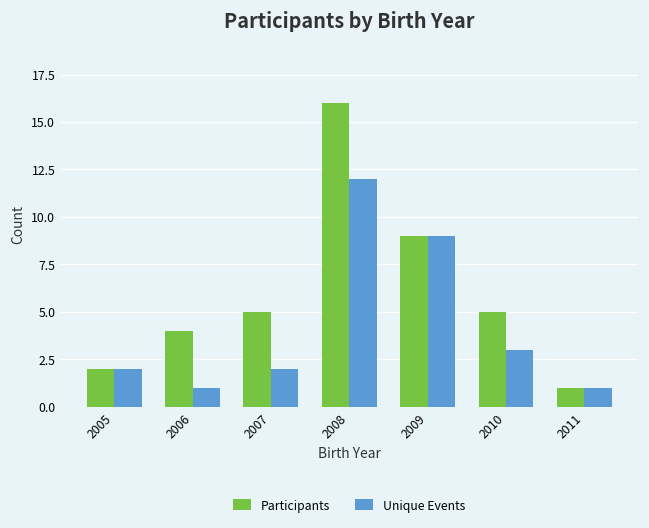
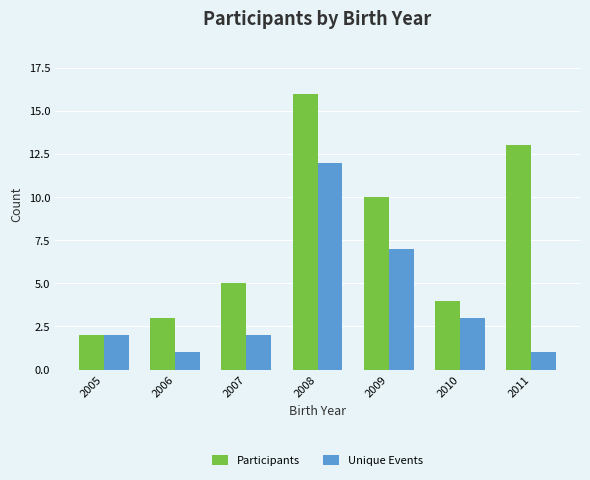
  {
    "Participants": {
      "2005": 2,
-     "2006": 4,
+     "2006": 3,
      "2007": 5,
      "2008": 16,
-     "2009": 9,
-     "2010": 5,
-     "2011": 1
+     "2009": 10,
+     "2010": 4,
+     "2011": 13
    },
    "Unique Events": {
      "2005": 2,
      "2006": 1,
      "2007": 2,
      "2008": 12,
-     "2009": 9,
+     "2009": 7,
      "2010": 3,
      "2011": 1
    }
  }
